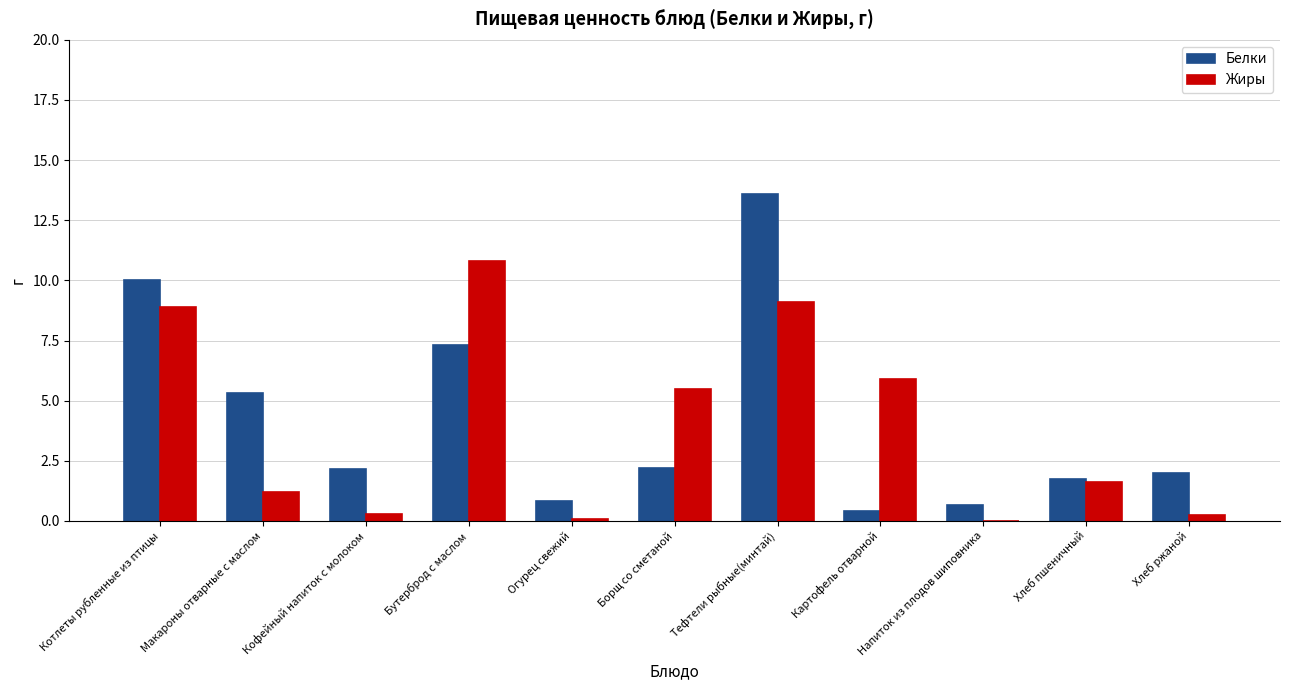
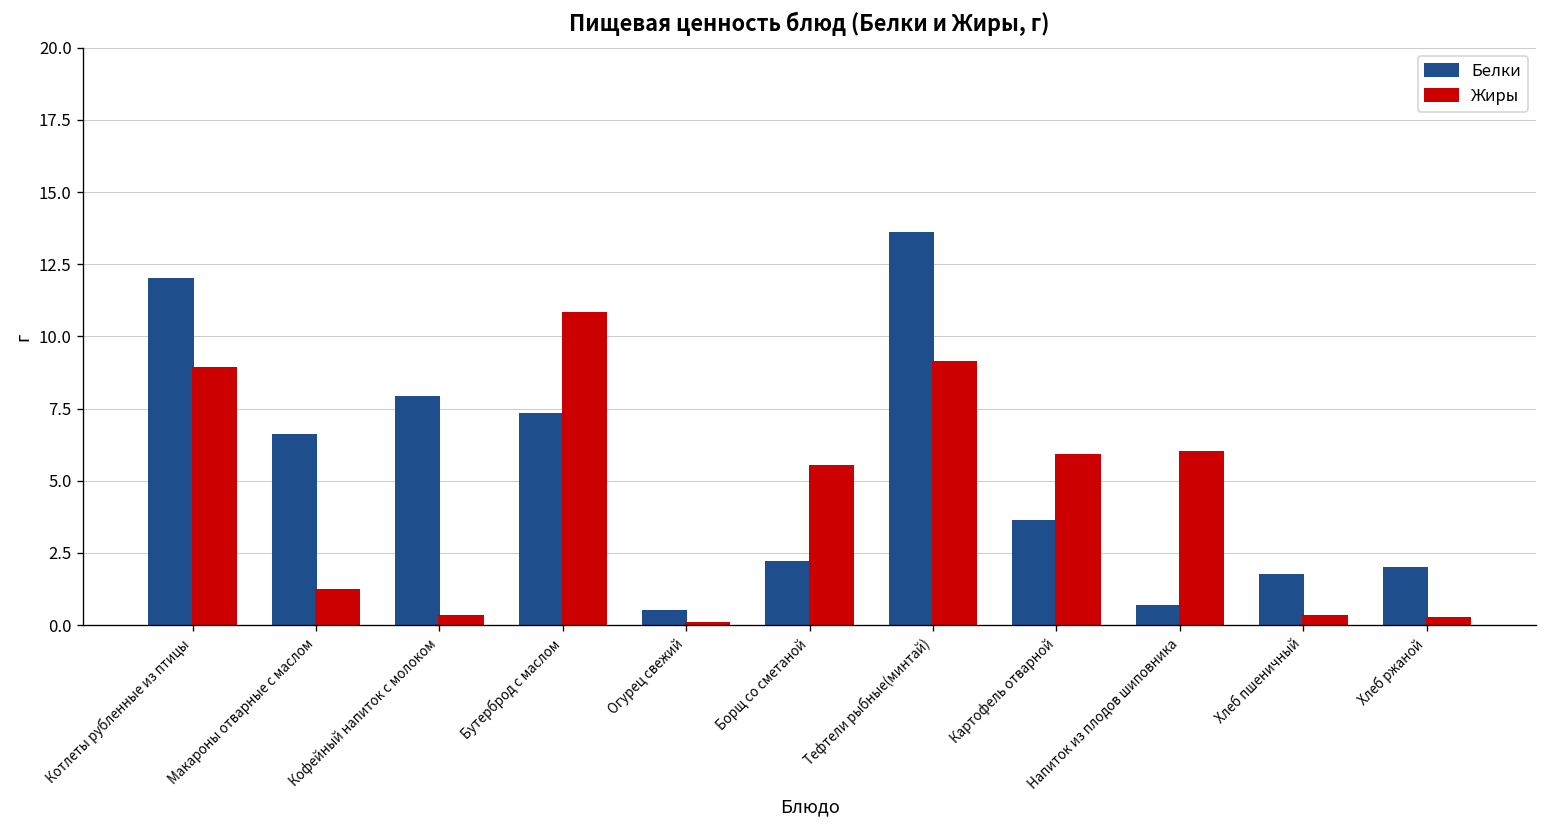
  {
    "Белки": {
-     "Котлеты рубленные из птицы": 10,
-     "Макароны отварные с маслом": 5.3,
-     "Кофейный напиток с молоком": 2.1,
+     "Котлеты рубленные из птицы": 12,
+     "Макароны отварные с маслом": 6.6,
+     "Кофейный напиток с молоком": 7.9,
      "Бутерброд с маслом": 7.3,
-     "Огурец свежий": 0.8,
+     "Огурец свежий": 0.5,
      "Борщ со сметаной": 2.2,
      "Тефтели рыбные(минтай)": 13.6,
-     "Картофель отварной": 0.4,
+     "Картофель отварной": 3.6,
      "Напиток из плодов шиповника": 0.7,
      "Хлеб пшеничный": 1.8,
      "Хлеб ржаной": 2.0
    },
    "Жиры": {
      "Котлеты рубленные из птицы": 8.9,
      "Макароны отварные с маслом": 1.2,
      "Кофейный напиток с молоком": 0.3,
      "Бутерброд с маслом": 10.8,
      "Борщ со сметаной": 5.5,
      "Тефтели рыбные(минтай)": 9.1,
      "Картофель отварной": 5.9,
-     "Напиток из плодов шиповника": 0,
-     "Хлеб пшеничный": 1.6,
+     "Напиток из плодов шиповника": 6,
+     "Хлеб пшеничный": 0.3,
      "Хлеб ржаной": 0.2
    }
  }
